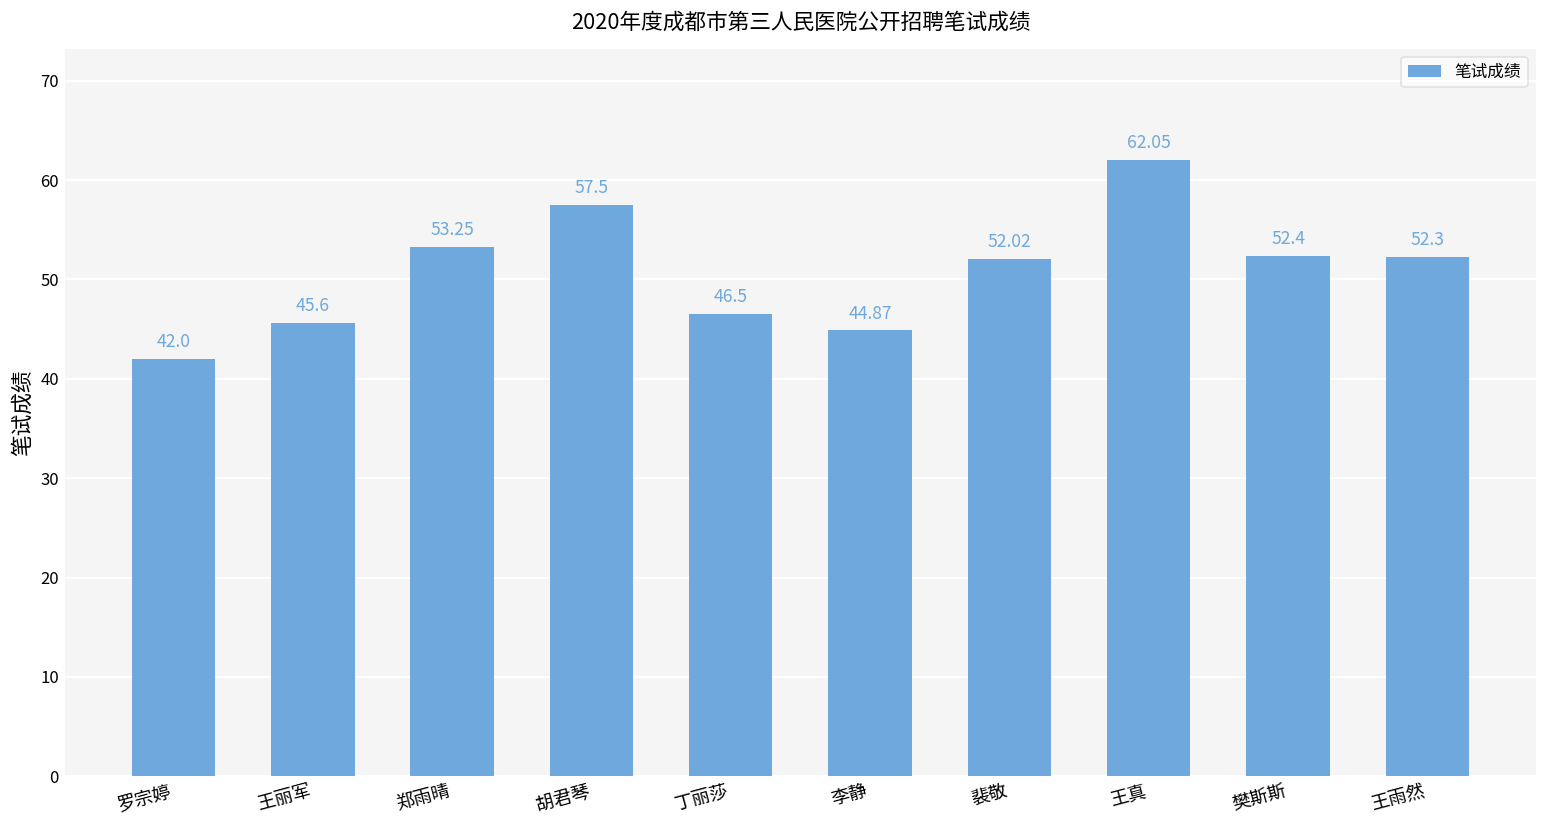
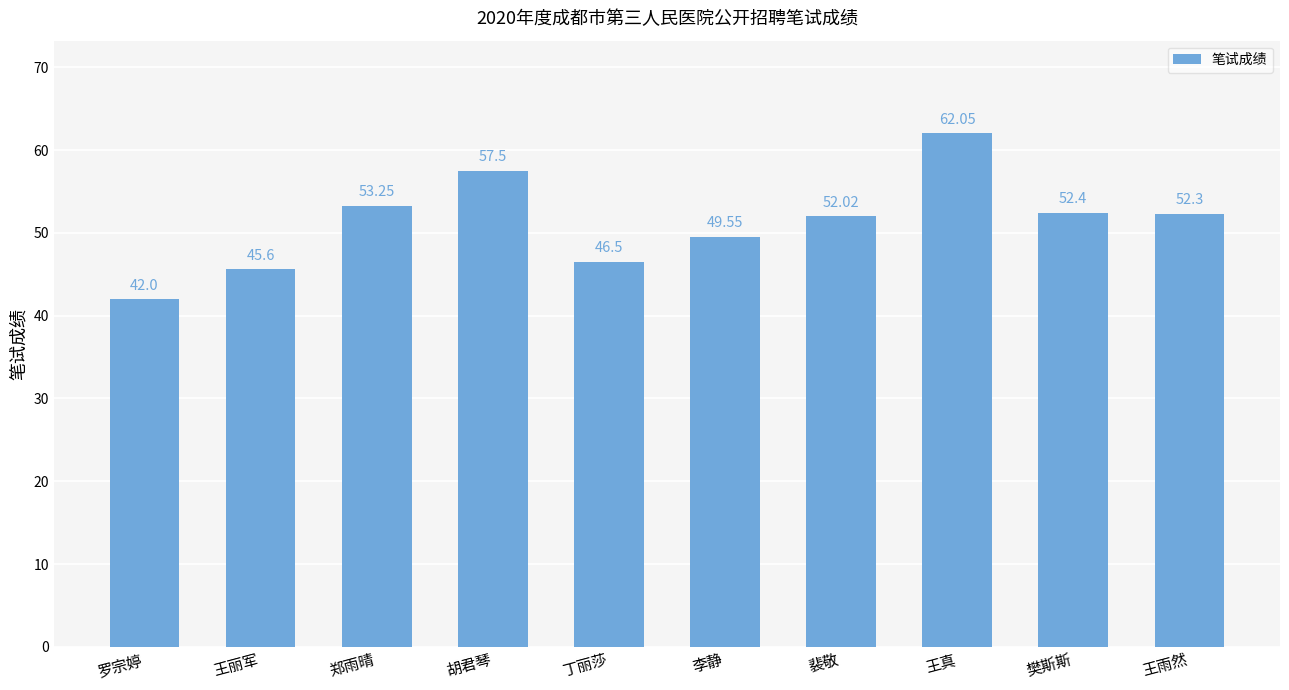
  {
    "罗宗婷": 42.0,
    "王丽军": 45.6,
    "郑雨晴": 53.25,
    "胡君琴": 57.5,
    "丁丽莎": 46.5,
-   "李静": 44.87,
+   "李静": 49.55,
    "裴敬": 52.02,
    "王真": 62.05,
    "樊斯斯": 52.4,
    "王雨然": 52.3
  }
